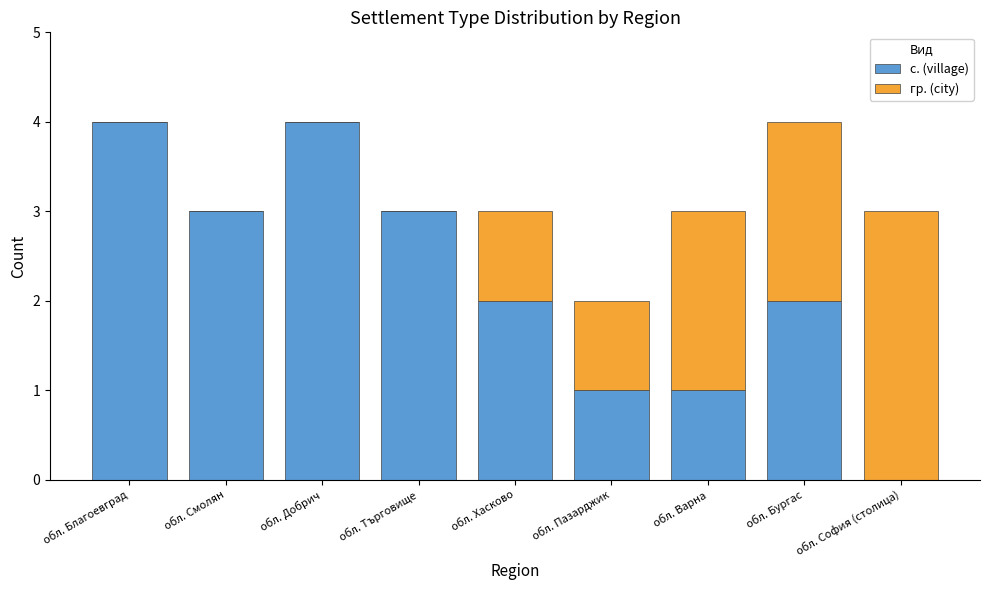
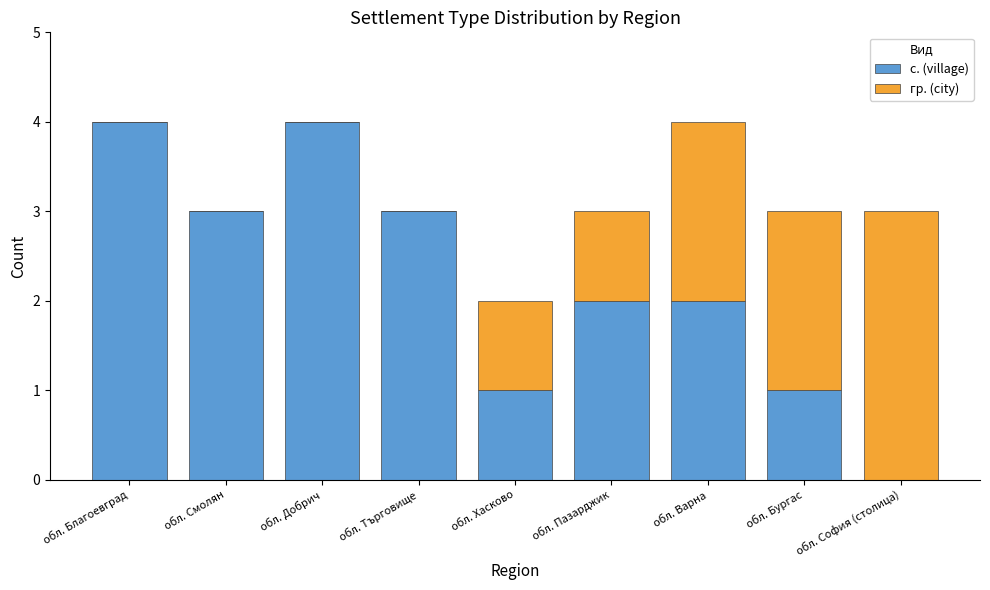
  {
    "с. (village)": {
      "обл. Благоевград": 4,
      "обл. Смолян": 3,
      "обл. Добрич": 4,
      "обл. Търговище": 3,
-     "обл. Хасково": 2,
-     "обл. Пазарджик": 1,
-     "обл. Варна": 1,
-     "обл. Бургас": 2,
+     "обл. Хасково": 1,
+     "обл. Пазарджик": 2,
+     "обл. Варна": 2,
+     "обл. Бургас": 1,
      "обл. София (столица)": 0
    }
  }
